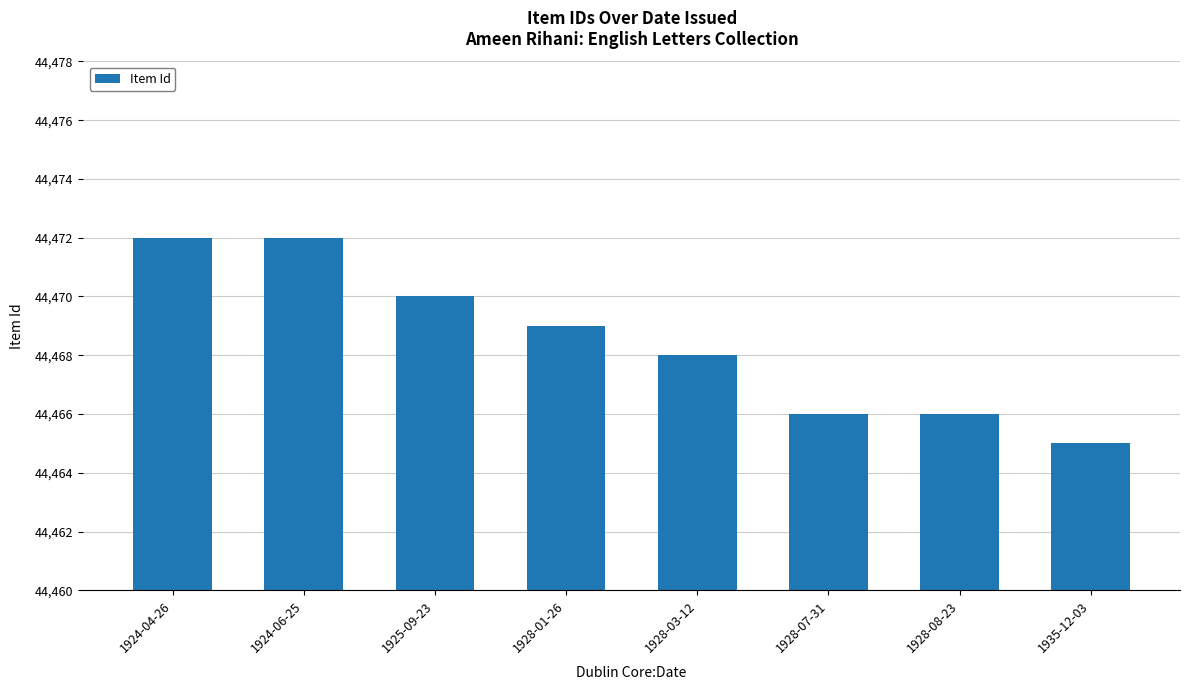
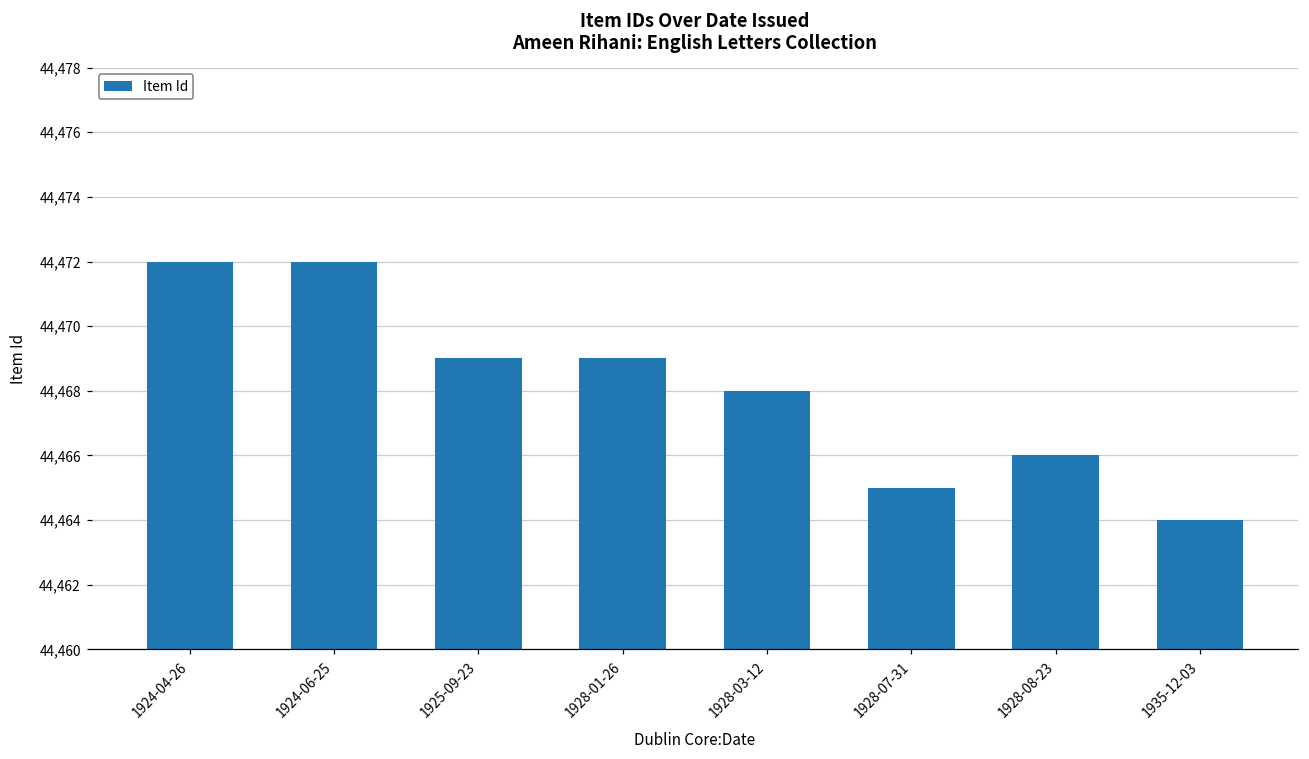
  {
    "1924-04-26": "44,472",
    "1924-06-25": "44,472",
-   "1925-09-23": "44,470",
+   "1925-09-23": "44,469",
    "1928-01-26": "44,469",
    "1928-03-12": "44,468",
-   "1928-07-31": "44,466",
+   "1928-07-31": "44,465",
    "1928-08-23": "44,466",
-   "1935-12-03": "44,465"
+   "1935-12-03": "44,464"
  }
